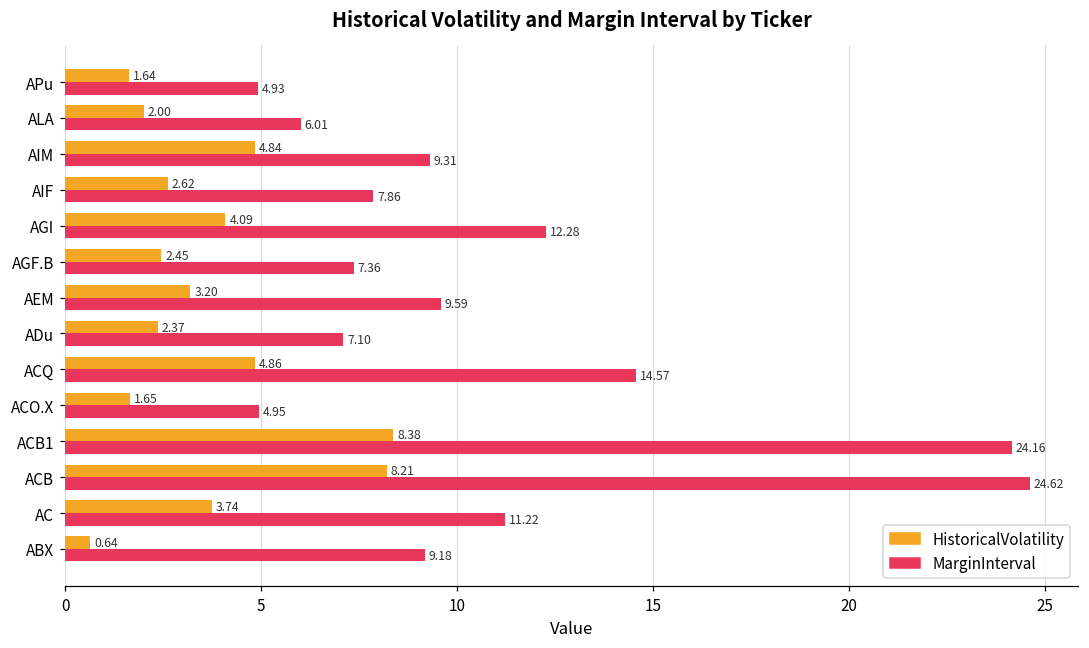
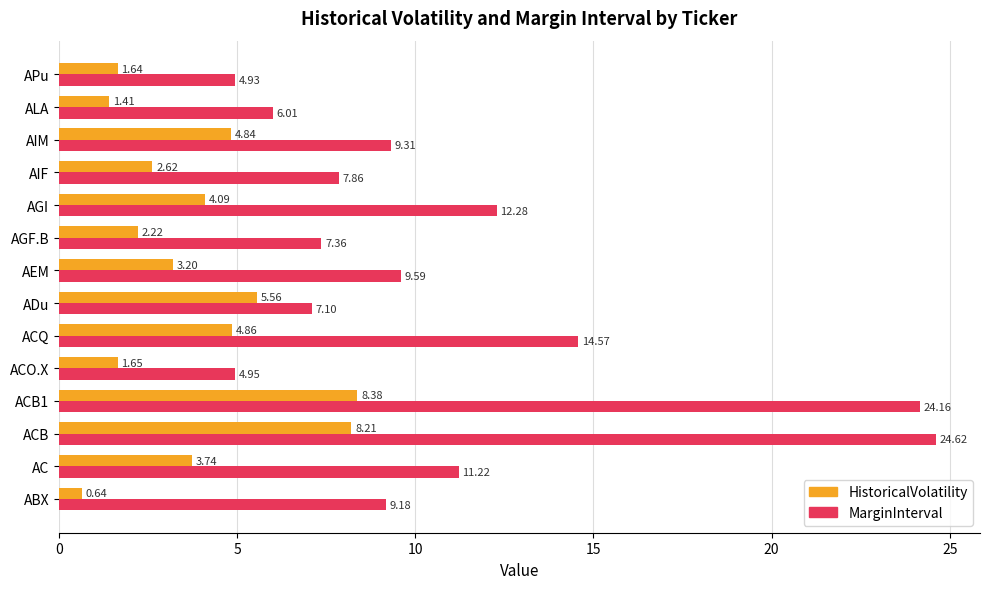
  {
    "HistoricalVolatility": {
      "APu": 1.64,
-     "ALA": 2.00,
+     "ALA": 1.41,
      "AIM": 4.84,
      "AIF": 2.62,
      "AGI": 4.09,
-     "AGF.B": 2.45,
+     "AGF.B": 2.22,
      "AEM": 3.20,
-     "ADu": 2.37,
+     "ADu": 5.56,
      "ACQ": 4.86,
      "ACO.X": 1.65,
      "ACB1": 8.38,
      "ACB": 8.21,
      "AC": 3.74,
      "ABX": 0.64
    },
    "MarginInterval": {
      "APu": 4.93,
      "ALA": 6.01,
      "AIM": 9.31,
      "AIF": 7.86,
      "AGI": 12.28,
      "AGF.B": 7.36,
      "AEM": 9.59,
      "ADu": 7.10,
      "ACQ": 14.57,
      "ACO.X": 4.95,
      "ACB1": 24.16,
      "ACB": 24.62,
      "AC": 11.22,
      "ABX": 9.18
    }
  }
